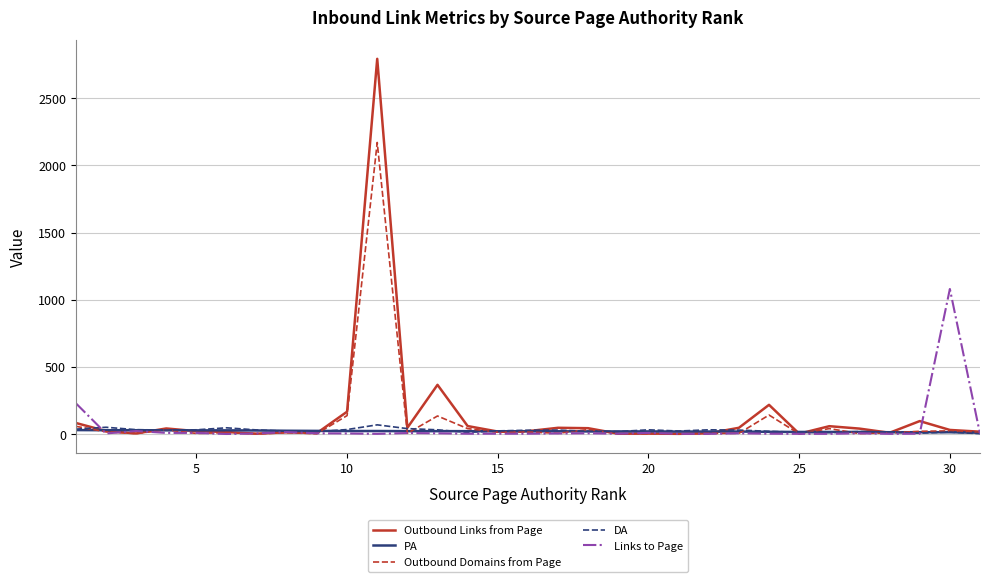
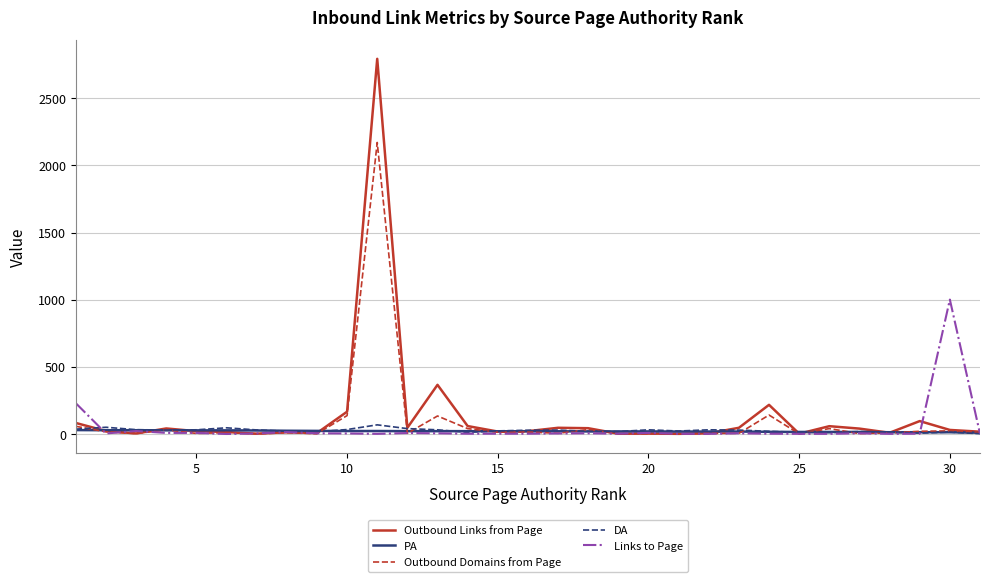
  {
    "Links to Page": {
-     "30": 1080
+     "30": 1000
    }
  }
